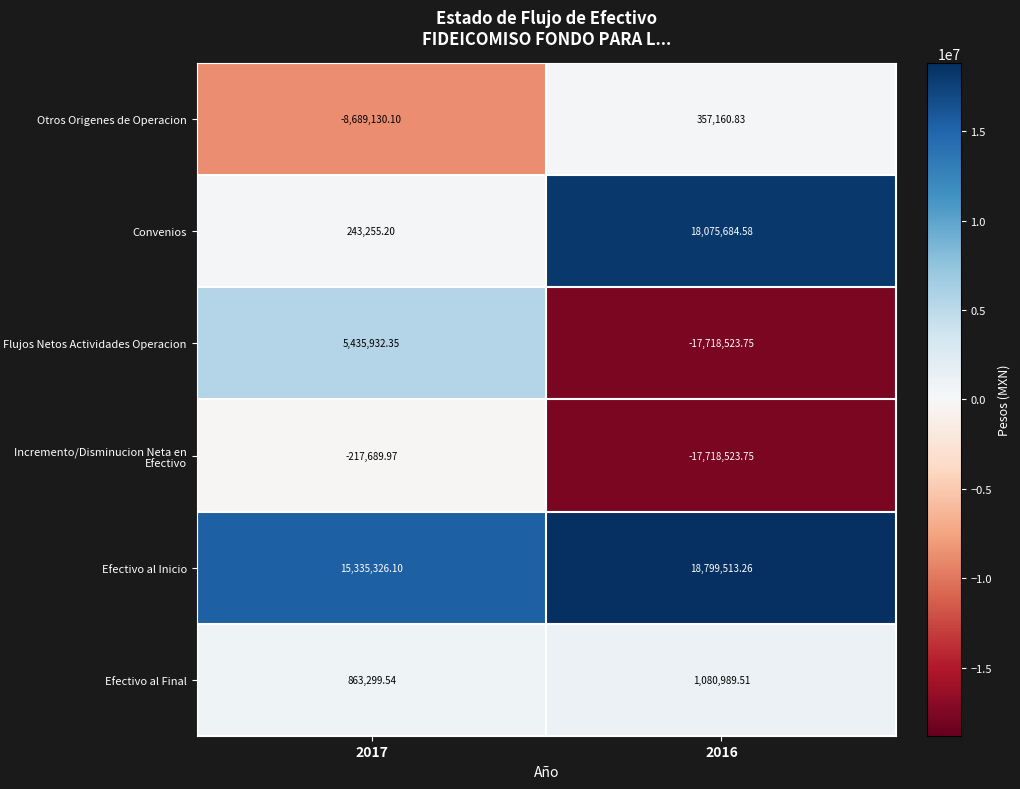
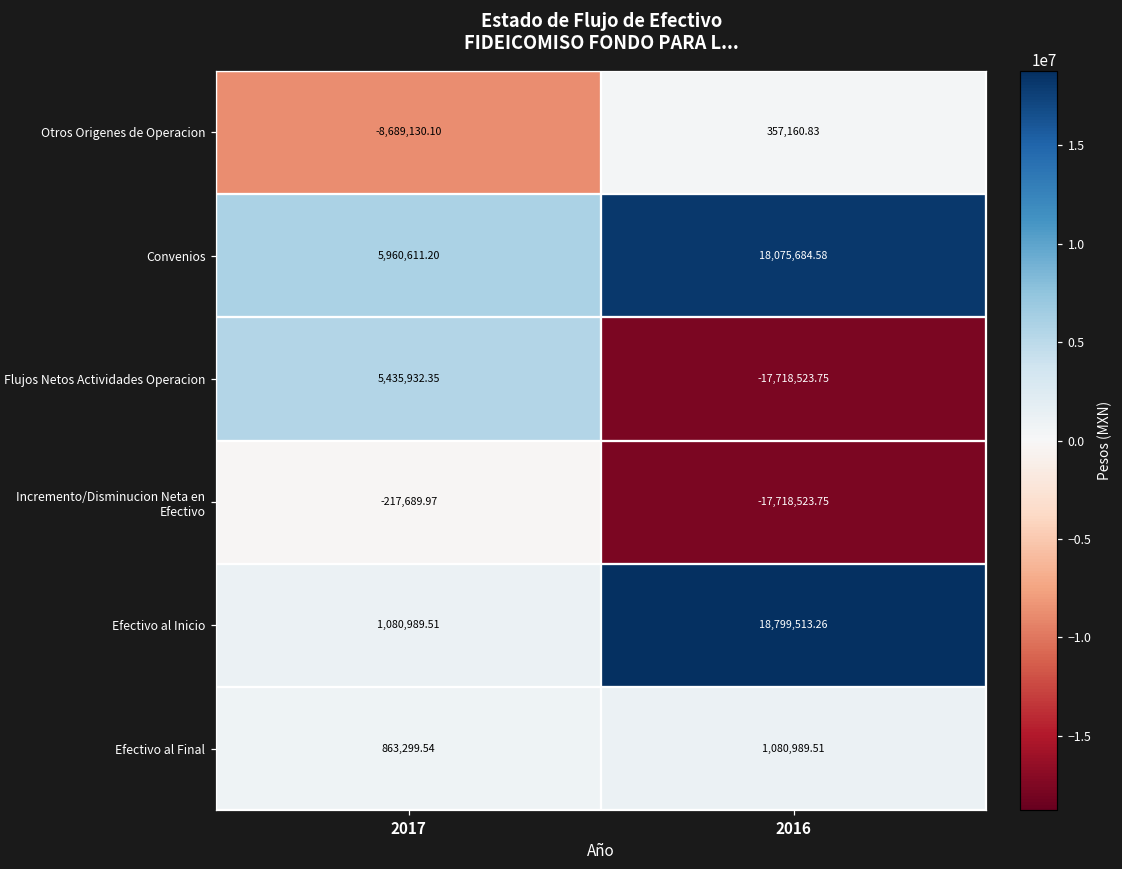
  {
    "Otros Origenes de Operacion": {
      "2017": "-8,689,130.10",
      "2016": "357,160.83"
    },
    "Convenios": {
-     "2017": "243,255.20",
+     "2017": "5,960,611.20",
      "2016": "18,075,684.58"
    },
    "Flujos Netos Actividades Operacion": {
      "2017": "5,435,932.35",
      "2016": "-17,718,523.75"
    },
    "Incremento/Disminucion Neta en Efectivo": {
      "2017": "-217,689.97",
      "2016": "-17,718,523.75"
    },
    "Efectivo al Inicio": {
-     "2017": "15,335,326.10",
+     "2017": "1,080,989.51",
      "2016": "18,799,513.26"
    },
    "Efectivo al Final": {
      "2017": "863,299.54",
      "2016": "1,080,989.51"
    }
  }
